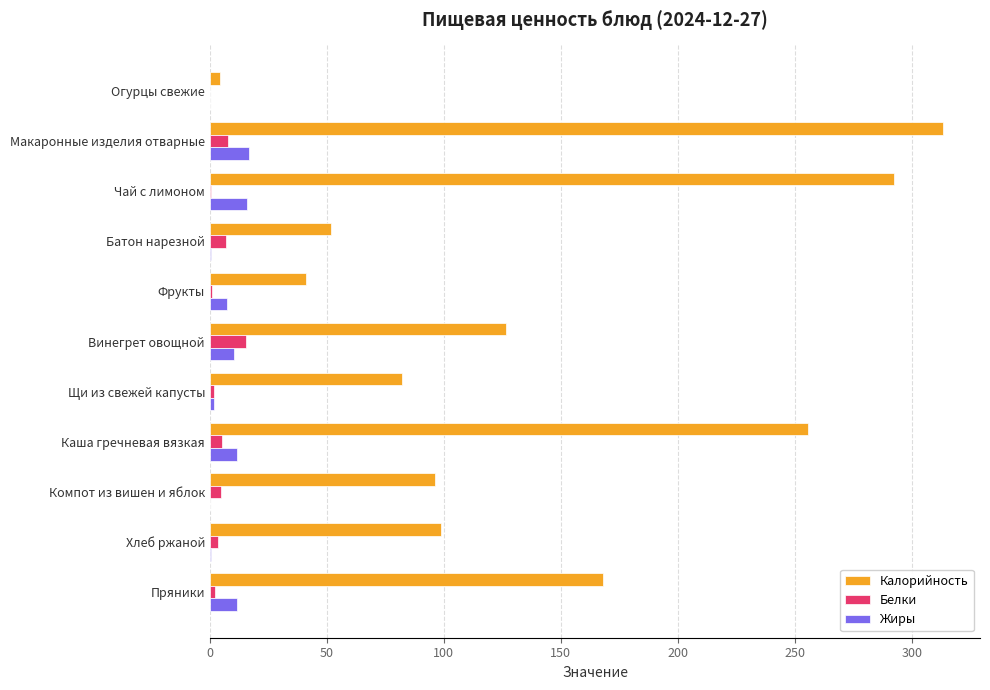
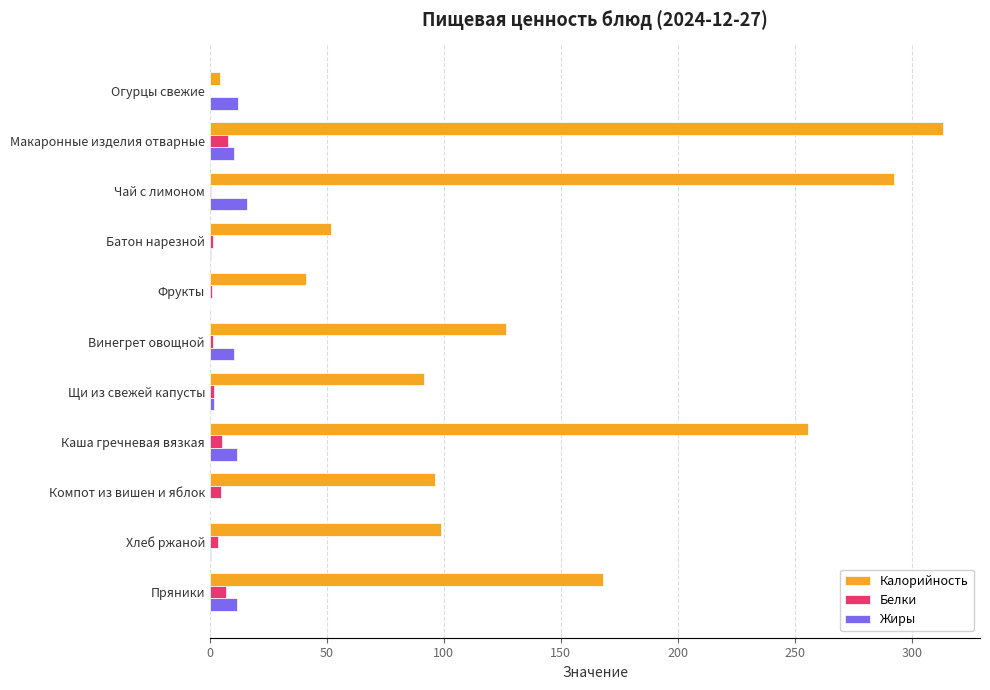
  {
    "Калорийность": {
      "Огурцы свежие": 4,
      "Макаронные изделия отварные": 313,
      "Чай с лимоном": 293,
      "Батон нарезной": 52,
      "Фрукты": 41,
      "Винегрет овощной": 127,
-     "Щи из свежей капусты": 82,
+     "Щи из свежей капусты": 92,
      "Каша гречневая вязкая": 256,
      "Компот из вишен и яблок": 96,
      "Хлеб ржаной": 99,
      "Пряники": 168
    },
    "Белки": {
      "Макаронные изделия отварные": 8,
-     "Батон нарезной": 7,
-     "Винегрет овощной": 15,
+     "Батон нарезной": 2,
+     "Винегрет овощной": 1,
      "Щи из свежей капусты": 2,
      "Каша гречневая вязкая": 5,
      "Компот из вишен и яблок": 5,
      "Хлеб ржаной": 3,
-     "Пряники": 2
+     "Пряники": 7
    },
    "Жиры": {
-     "Огурцы свежие": 0,
-     "Макаронные изделия отварные": 17,
+     "Огурцы свежие": 12,
+     "Макаронные изделия отварные": 10,
      "Чай с лимоном": 16,
-     "Фрукты": 7,
+     "Фрукты": 0,
      "Винегрет овощной": 10,
      "Щи из свежей капусты": 2,
      "Каша гречневая вязкая": 11,
      "Пряники": 12
    }
  }
